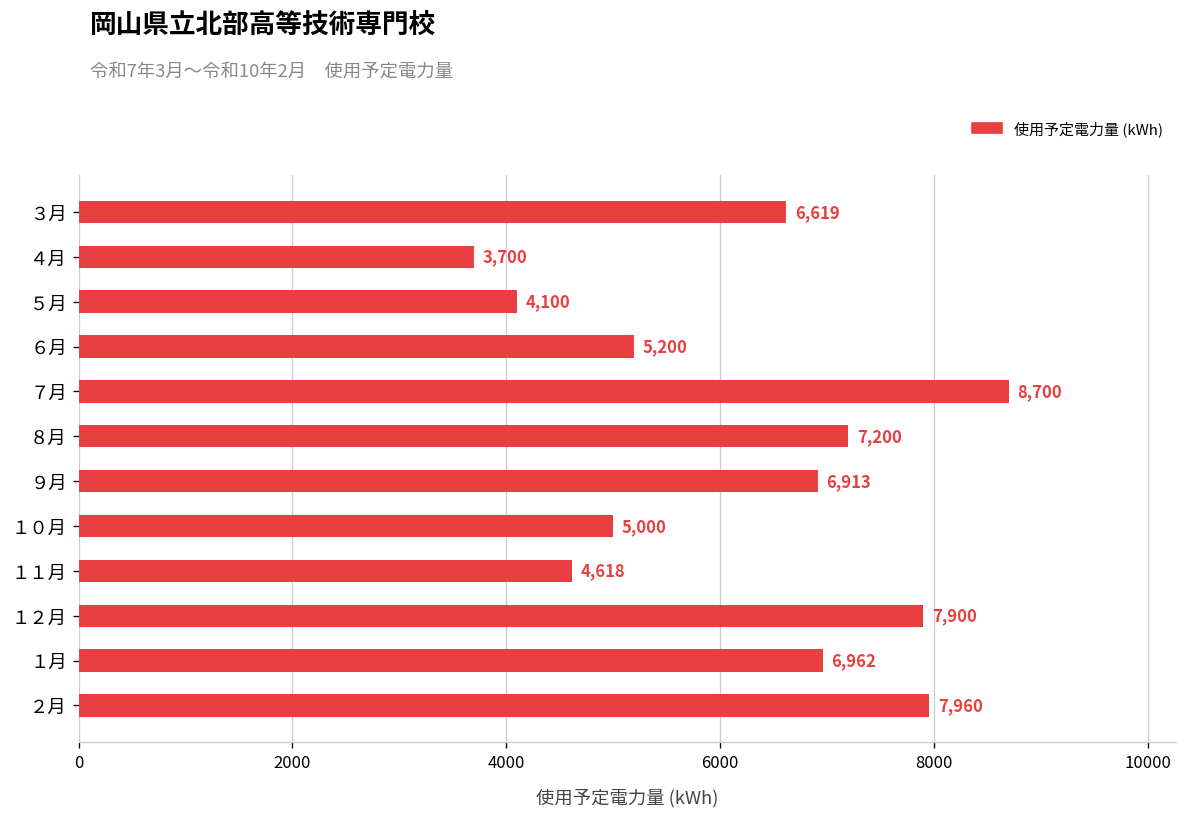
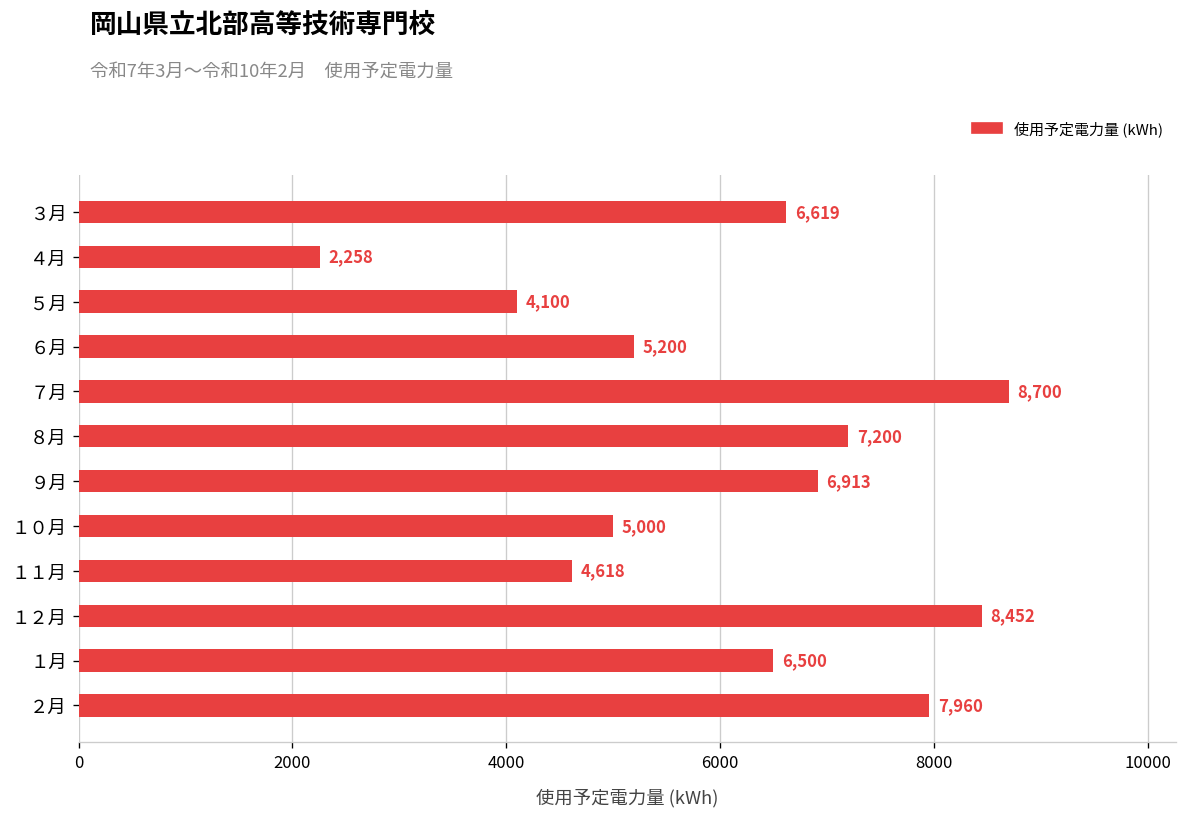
  {
    "３月": "6,619",
-   "４月": "3,700",
+   "４月": "2,258",
    "５月": "4,100",
    "６月": "5,200",
    "７月": "8,700",
    "８月": "7,200",
    "９月": "6,913",
    "１０月": "5,000",
    "１１月": "4,618",
-   "１２月": "7,900",
-   "１月": "6,962",
+   "１２月": "8,452",
+   "１月": "6,500",
    "２月": "7,960"
  }
